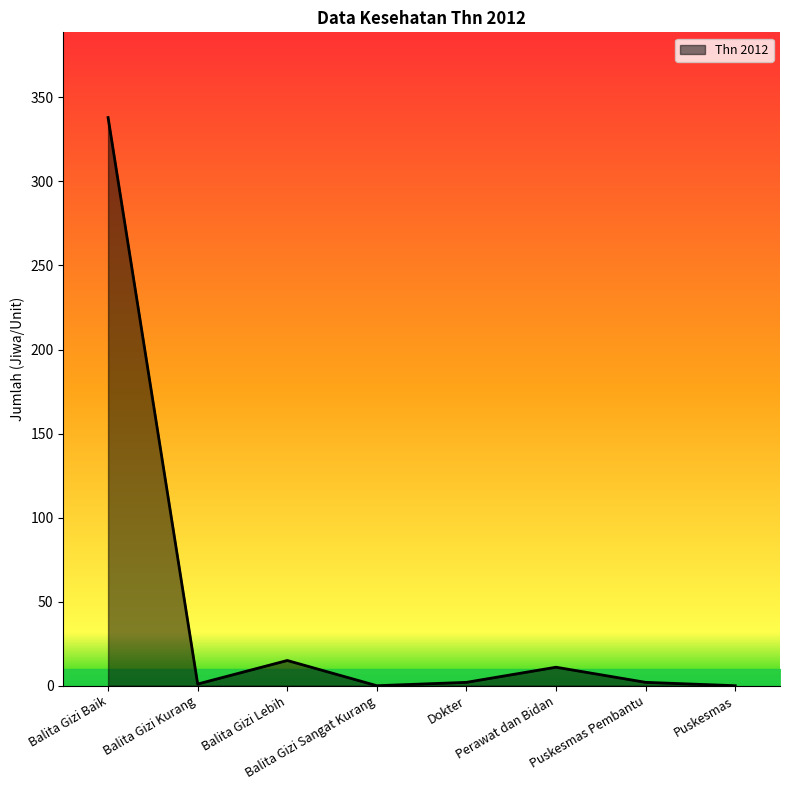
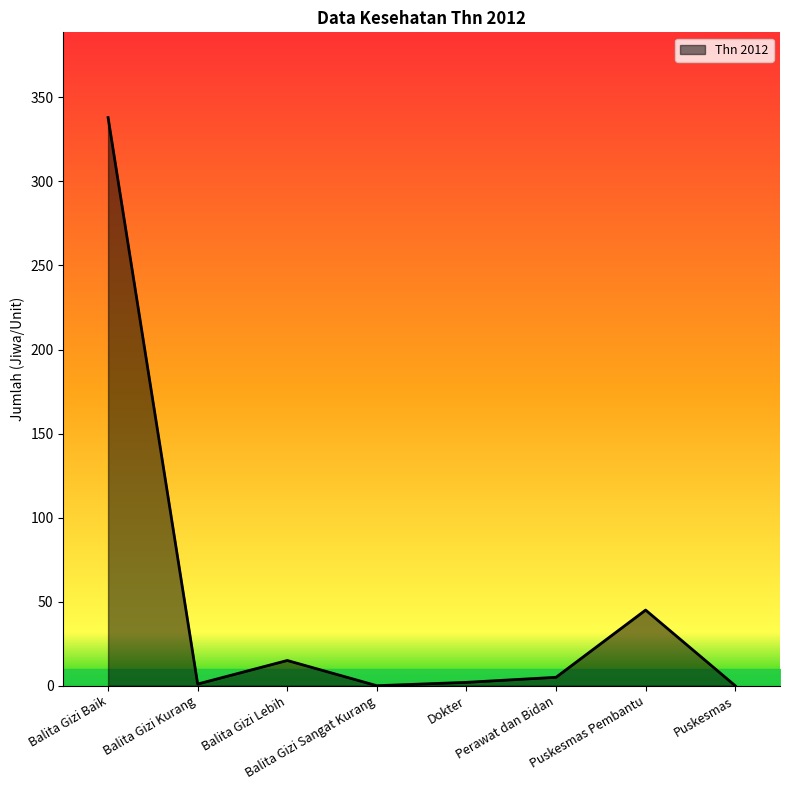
  {
    "Thn 2012": {
      "Balita Gizi Baik": 338,
      "Balita Gizi Kurang": 1,
      "Balita Gizi Lebih": 15,
      "Balita Gizi Sangat Kurang": 0,
      "Dokter": 2,
-     "Perawat dan Bidan": 11,
-     "Puskesmas Pembantu": 2,
+     "Perawat dan Bidan": 5,
+     "Puskesmas Pembantu": 45,
      "Puskesmas": 0
    }
  }
